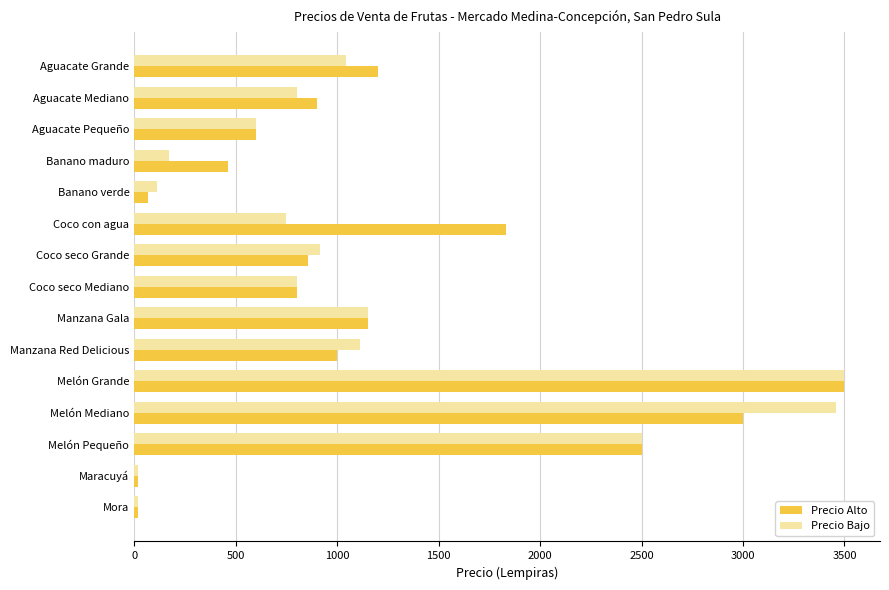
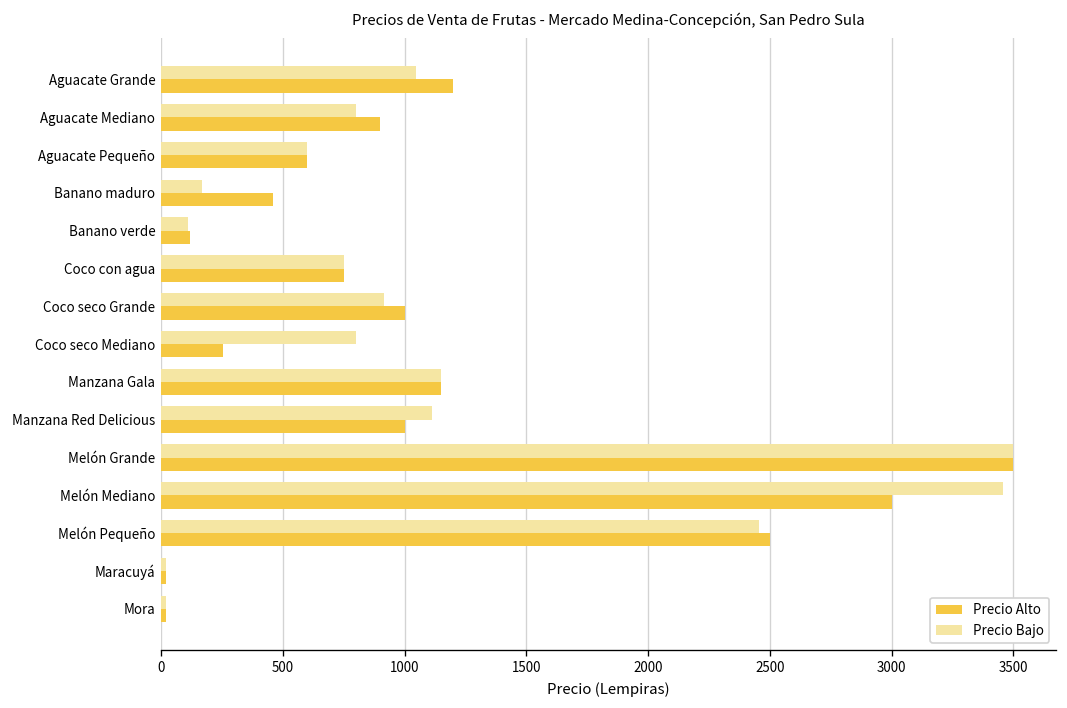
  {
    "Precio Alto": {
      "Aguacate Grande": 1200,
      "Aguacate Mediano": 900,
      "Aguacate Pequeño": 600,
      "Banano maduro": 460,
-     "Banano verde": 70,
-     "Coco con agua": 1830,
-     "Coco seco Grande": 860,
-     "Coco seco Mediano": 800,
+     "Banano verde": 120,
+     "Coco con agua": 750,
+     "Coco seco Grande": 1000,
+     "Coco seco Mediano": 260,
      "Manzana Gala": 1150,
      "Manzana Red Delicious": 1000,
      "Melón Grande": 3500,
      "Melón Mediano": 3000,
      "Melón Pequeño": 2500,
      "Maracuyá": 20,
      "Mora": 20
    },
    "Precio Bajo": {
      "Aguacate Grande": 1050,
      "Aguacate Mediano": 800,
      "Aguacate Pequeño": 600,
      "Banano maduro": 170,
      "Banano verde": 110,
      "Coco con agua": 750,
      "Coco seco Grande": 920,
      "Coco seco Mediano": 800,
      "Manzana Gala": 1150,
      "Manzana Red Delicious": 1110,
      "Melón Grande": 3500,
      "Melón Mediano": 3460,
-     "Melón Pequeño": 2500,
+     "Melón Pequeño": 2450,
      "Maracuyá": 20,
      "Mora": 20
    }
  }
